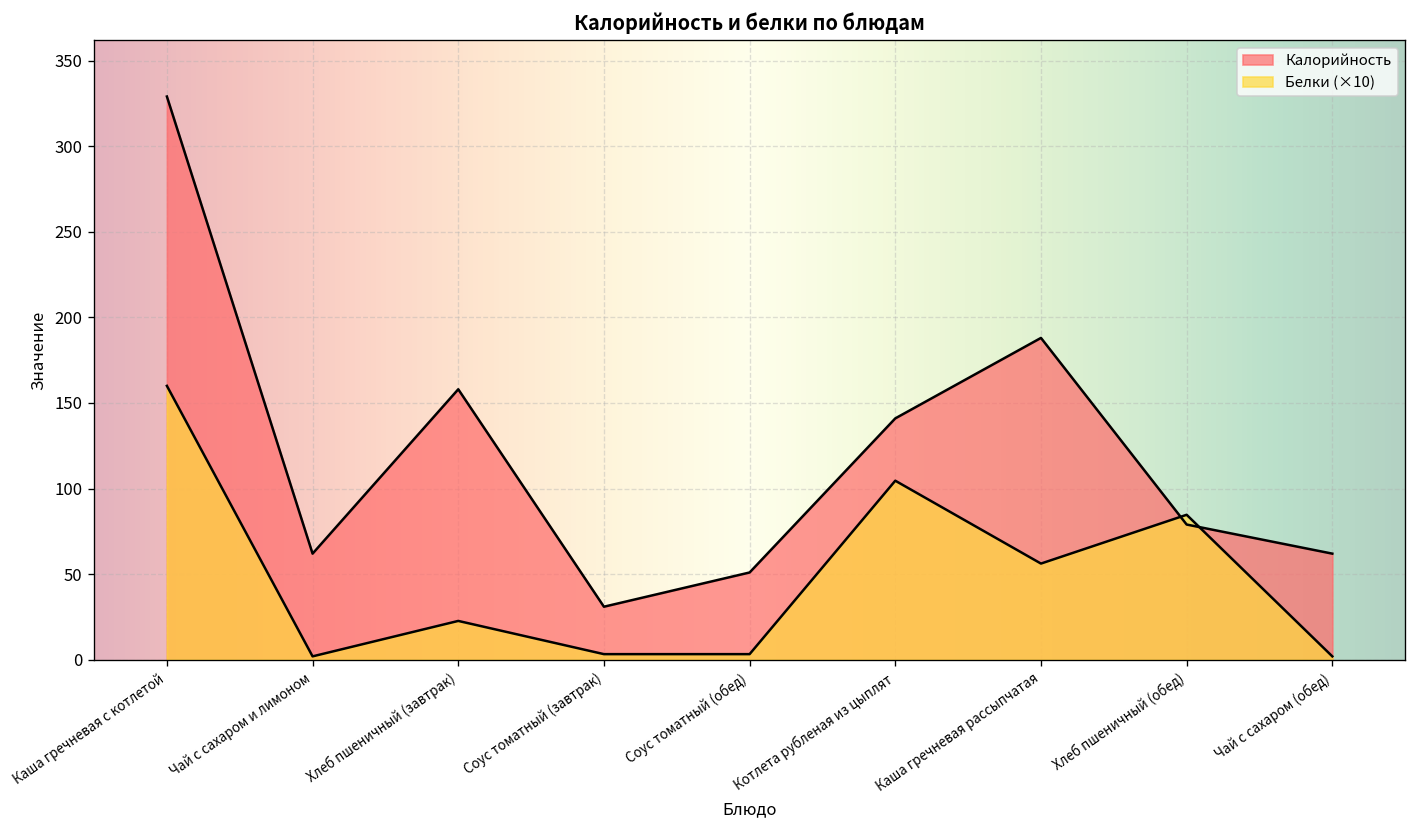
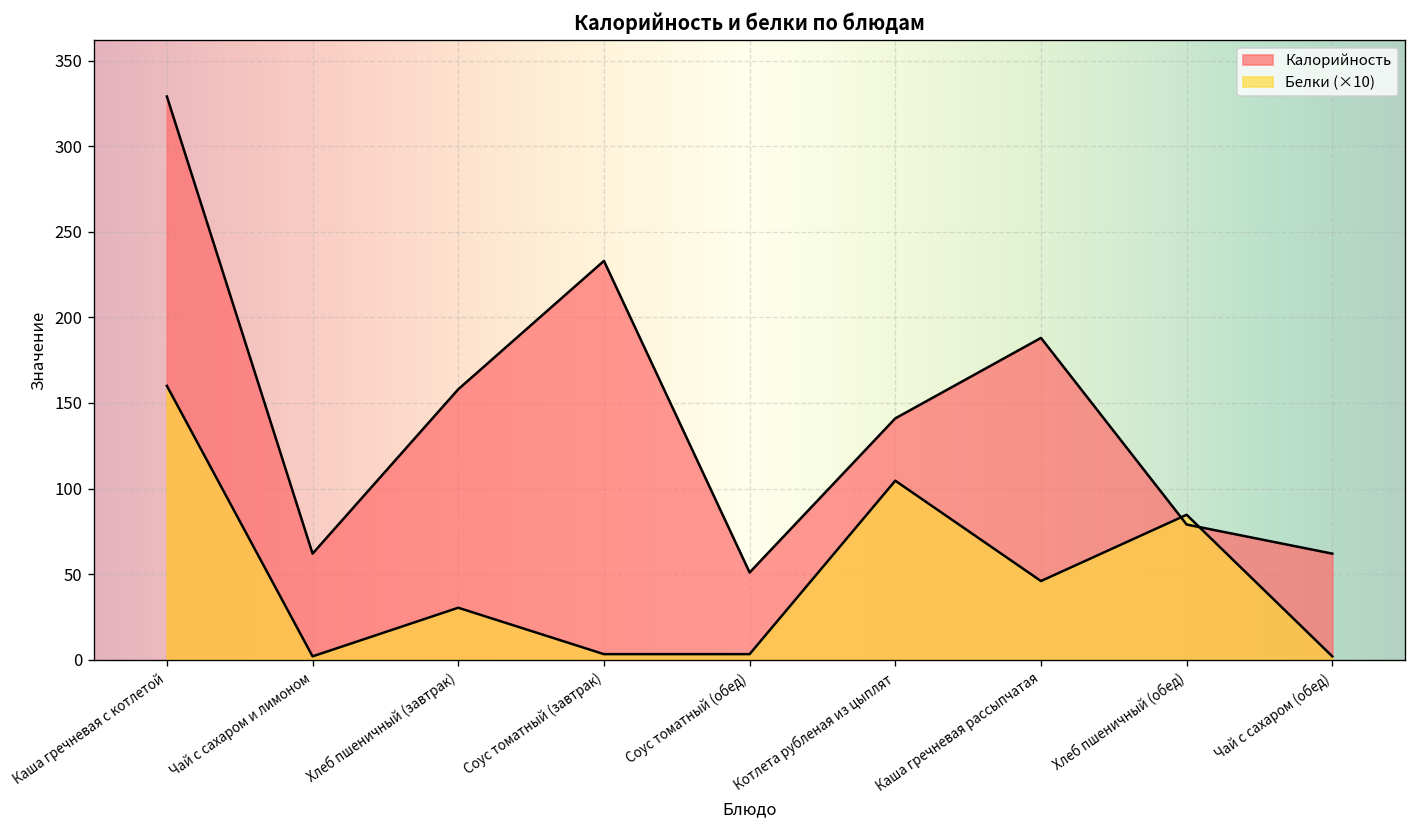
  {
    "Калорийность": {
      "Каша гречневая с котлетой": 329,
      "Чай с сахаром и лимоном": 62,
      "Хлеб пшеничный (завтрак)": 158,
-     "Соус томатный (завтрак)": 31,
+     "Соус томатный (завтрак)": 233,
      "Соус томатный (обед)": 51,
      "Котлета рубленая из цыплят": 141,
      "Каша гречневая рассыпчатая": 188,
      "Хлеб пшеничный (обед)": 79,
      "Чай с сахаром (обед)": 62
    },
    "Белки (×10)": {
      "Каша гречневая с котлетой": 160,
      "Чай с сахаром и лимоном": 2,
-     "Хлеб пшеничный (завтрак)": 23,
+     "Хлеб пшеничный (завтрак)": 30,
      "Соус томатный (завтрак)": 3,
      "Соус томатный (обед)": 3,
      "Котлета рубленая из цыплят": 105,
-     "Каша гречневая рассыпчатая": 56,
+     "Каша гречневая рассыпчатая": 46,
      "Хлеб пшеничный (обед)": 85,
      "Чай с сахаром (обед)": 2
    }
  }
